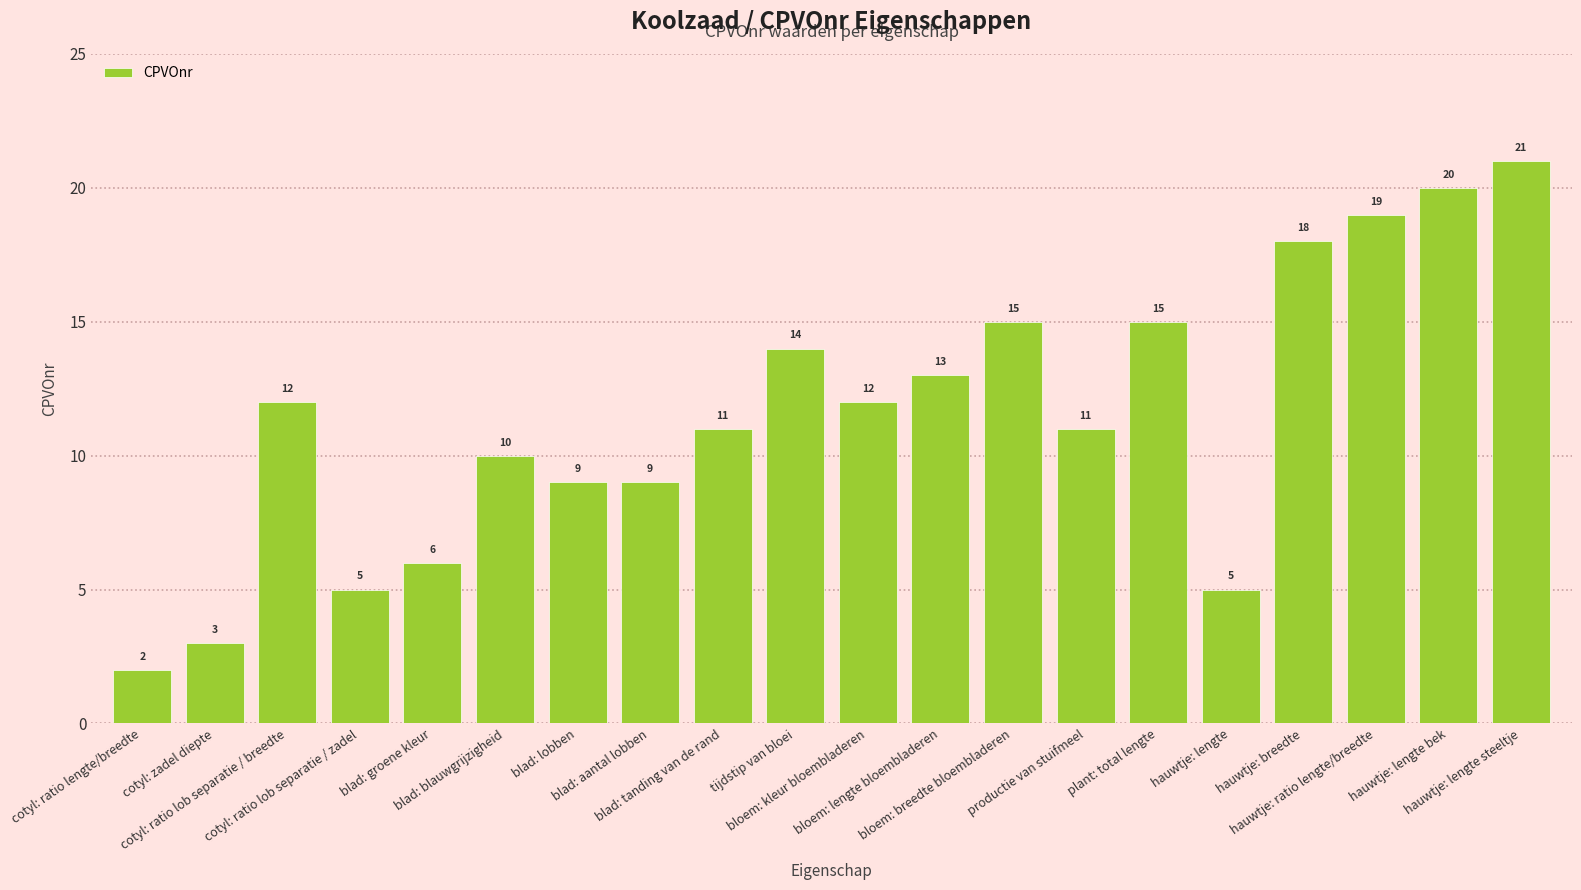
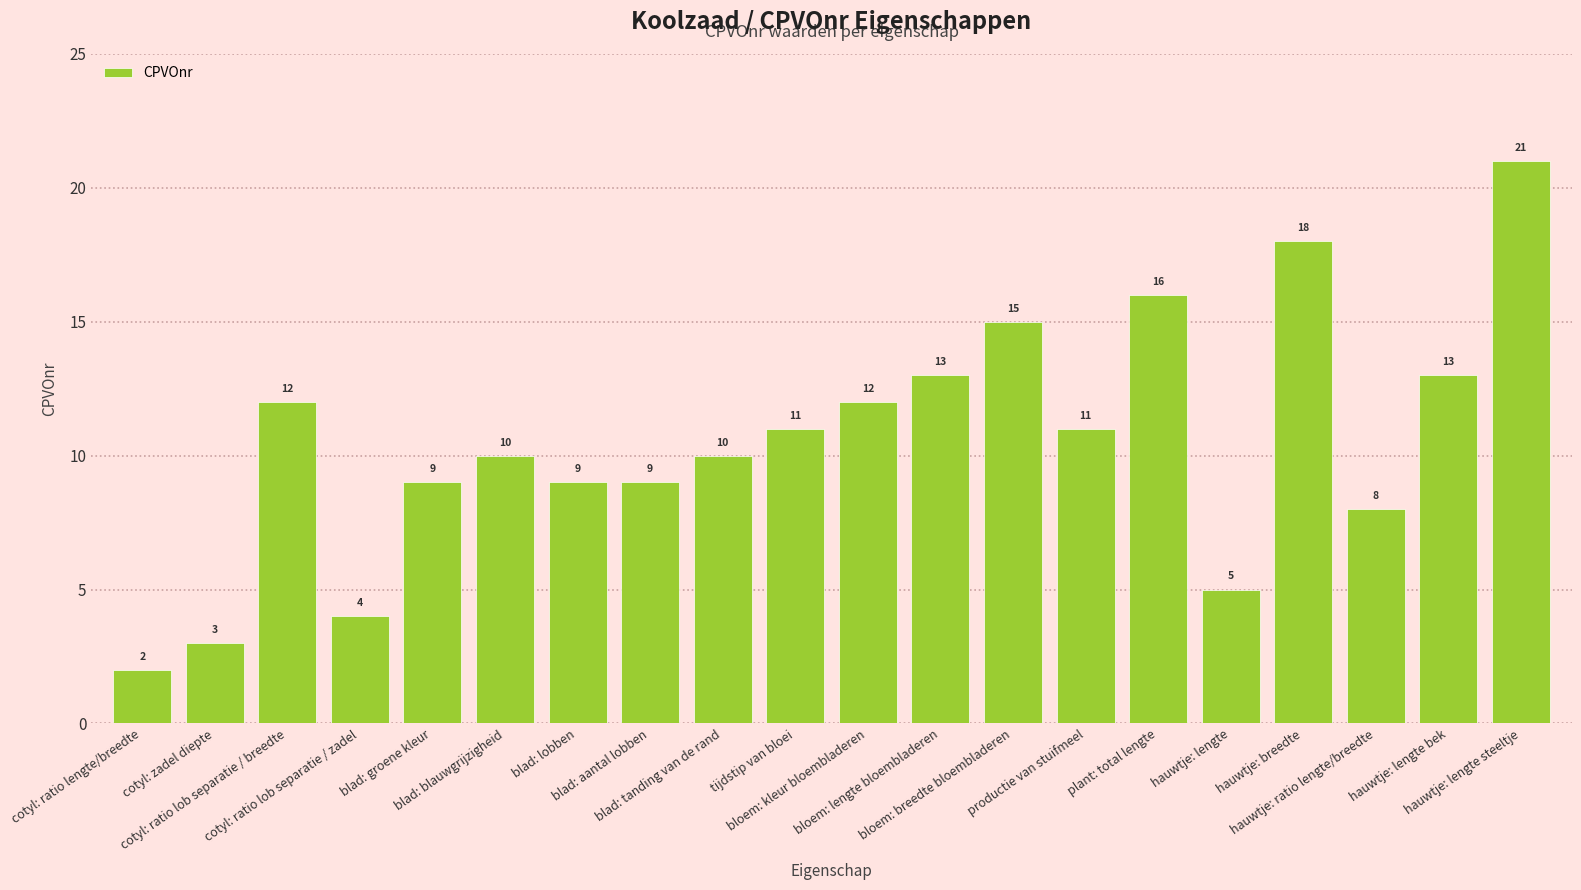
  {
    "cotyl: ratio lengte/breedte": 2,
    "cotyl: zadel diepte": 3,
    "cotyl: ratio lob separatie / breedte": 12,
-   "cotyl: ratio lob separatie / zadel": 5,
-   "blad: groene kleur": 6,
+   "cotyl: ratio lob separatie / zadel": 4,
+   "blad: groene kleur": 9,
    "blad: blauwgrijzigheid": 10,
    "blad: lobben": 9,
    "blad: aantal lobben": 9,
-   "blad: tanding van de rand": 11,
-   "tijdstip van bloei": 14,
+   "blad: tanding van de rand": 10,
+   "tijdstip van bloei": 11,
    "bloem: kleur bloembladeren": 12,
    "bloem: lengte bloembladeren": 13,
    "bloem: breedte bloembladeren": 15,
    "productie van stuifmeel": 11,
-   "plant: total lengte": 15,
+   "plant: total lengte": 16,
    "hauwtje: lengte": 5,
    "hauwtje: breedte": 18,
-   "hauwtje: ratio lengte/breedte": 19,
-   "hauwtje: lengte bek": 20,
+   "hauwtje: ratio lengte/breedte": 8,
+   "hauwtje: lengte bek": 13,
    "hauwtje: lengte steeltje": 21
  }
